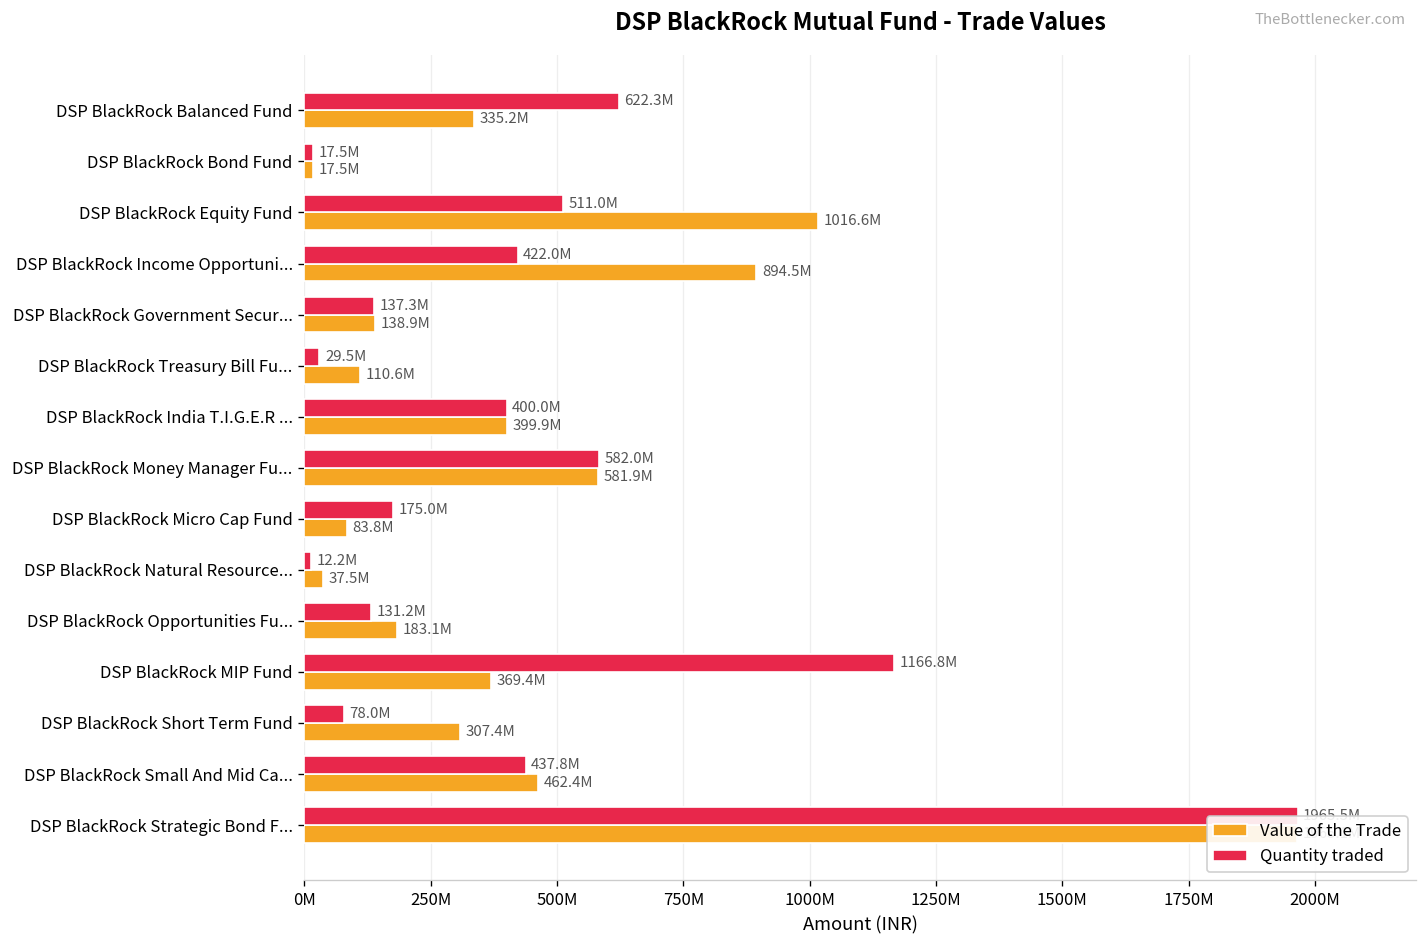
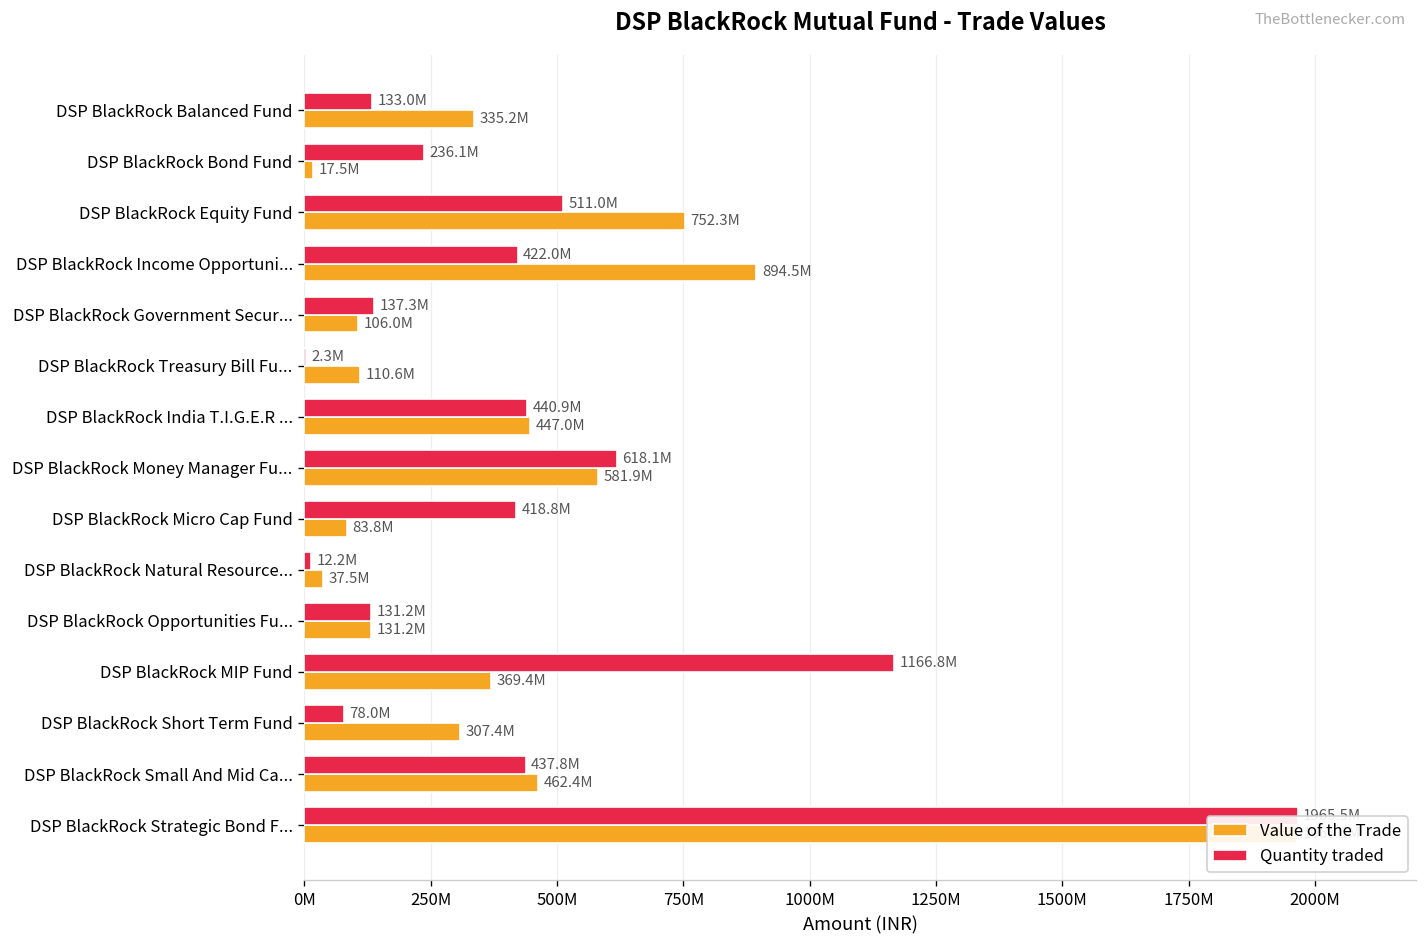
  {
    "Value of the Trade": {
      "DSP BlackRock Balanced Fund": "335.2M",
      "DSP BlackRock Bond Fund": "17.5M",
-     "DSP BlackRock Equity Fund": "1016.6M",
+     "DSP BlackRock Equity Fund": "752.3M",
      "DSP BlackRock Income Opportuni...": "894.5M",
-     "DSP BlackRock Government Secur...": "138.9M",
+     "DSP BlackRock Government Secur...": "106.0M",
      "DSP BlackRock Treasury Bill Fu...": "110.6M",
-     "DSP BlackRock India T.I.G.E.R ...": "399.9M",
+     "DSP BlackRock India T.I.G.E.R ...": "447.0M",
      "DSP BlackRock Money Manager Fu...": "581.9M",
      "DSP BlackRock Micro Cap Fund": "83.8M",
      "DSP BlackRock Natural Resource...": "37.5M",
-     "DSP BlackRock Opportunities Fu...": "183.1M",
+     "DSP BlackRock Opportunities Fu...": "131.2M",
      "DSP BlackRock MIP Fund": "369.4M",
      "DSP BlackRock Short Term Fund": "307.4M",
      "DSP BlackRock Small And Mid Ca...": "462.4M"
    },
    "Quantity traded": {
-     "DSP BlackRock Balanced Fund": "622.3M",
-     "DSP BlackRock Bond Fund": "17.5M",
+     "DSP BlackRock Balanced Fund": "133.0M",
+     "DSP BlackRock Bond Fund": "236.1M",
      "DSP BlackRock Equity Fund": "511.0M",
      "DSP BlackRock Income Opportuni...": "422.0M",
      "DSP BlackRock Government Secur...": "137.3M",
-     "DSP BlackRock Treasury Bill Fu...": "29.5M",
-     "DSP BlackRock India T.I.G.E.R ...": "400.0M",
-     "DSP BlackRock Money Manager Fu...": "582.0M",
-     "DSP BlackRock Micro Cap Fund": "175.0M",
+     "DSP BlackRock Treasury Bill Fu...": "2.3M",
+     "DSP BlackRock India T.I.G.E.R ...": "440.9M",
+     "DSP BlackRock Money Manager Fu...": "618.1M",
+     "DSP BlackRock Micro Cap Fund": "418.8M",
      "DSP BlackRock Natural Resource...": "12.2M",
      "DSP BlackRock Opportunities Fu...": "131.2M",
      "DSP BlackRock MIP Fund": "1166.8M",
      "DSP BlackRock Short Term Fund": "78.0M",
      "DSP BlackRock Small And Mid Ca...": "437.8M"
    }
  }
